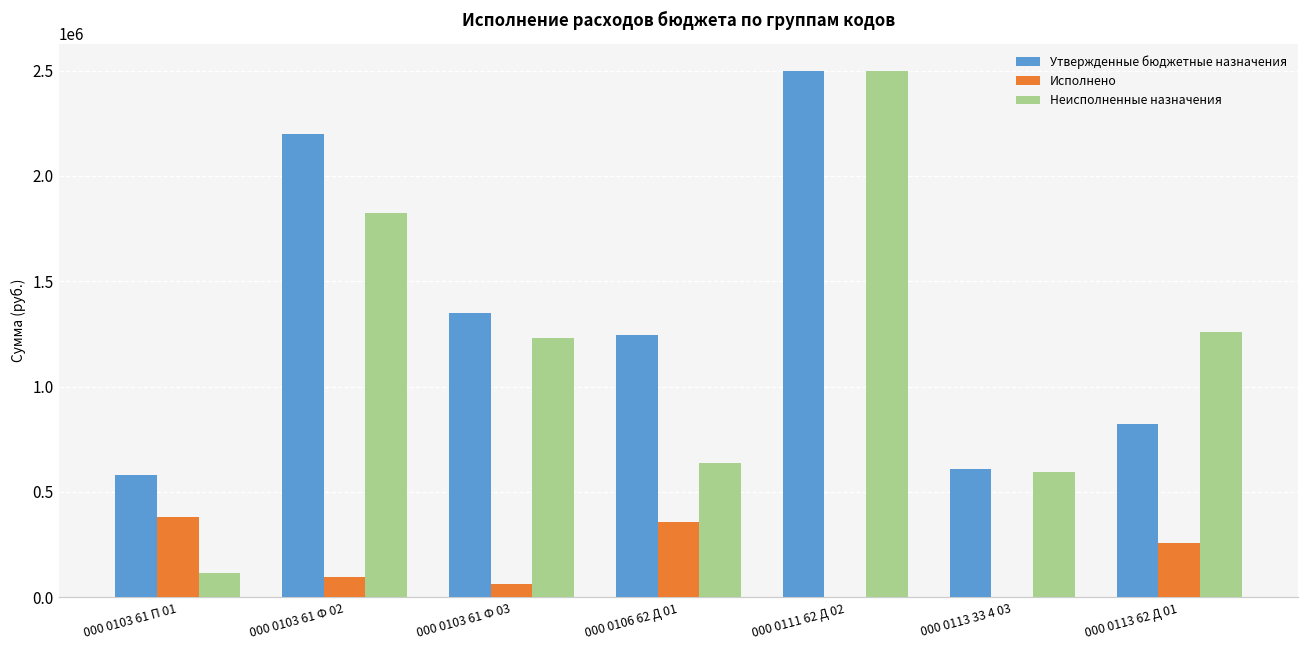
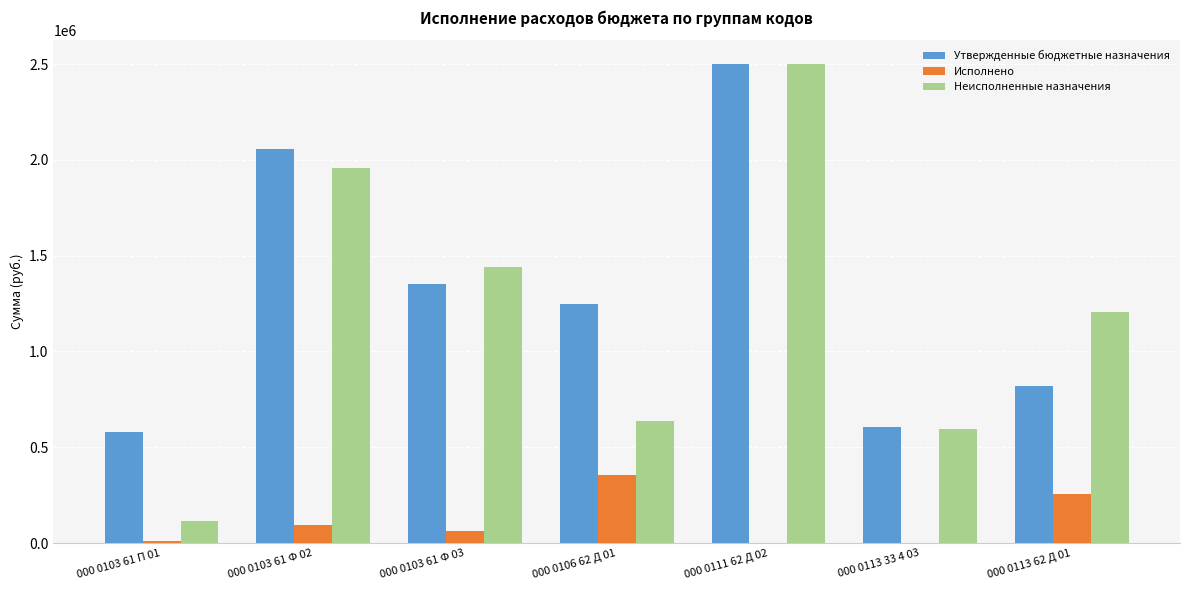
  {
    "Утвержденные бюджетные назначения": {
      "000 0103 61 П 01": 580000,
-     "000 0103 61 Ф 02": 2200000,
+     "000 0103 61 Ф 02": 2060000,
      "000 0103 61 Ф 03": 1350000,
      "000 0106 62 Д 01": 1250000,
      "000 0111 62 Д 02": 2500000,
      "000 0113 33 4 03": 610000,
      "000 0113 62 Д 01": 820000
    },
    "Исполнено": {
-     "000 0103 61 П 01": 380000,
+     "000 0103 61 П 01": 10000,
      "000 0103 61 Ф 02": 100000,
      "000 0103 61 Ф 03": 60000,
      "000 0106 62 Д 01": 360000,
      "000 0111 62 Д 02": 0,
      "000 0113 33 4 03": 0,
      "000 0113 62 Д 01": 260000
    },
    "Неисполненные назначения": {
      "000 0103 61 П 01": 120000,
-     "000 0103 61 Ф 02": 1830000,
-     "000 0103 61 Ф 03": 1230000,
+     "000 0103 61 Ф 02": 1960000,
+     "000 0103 61 Ф 03": 1440000,
      "000 0106 62 Д 01": 640000,
      "000 0111 62 Д 02": 2500000,
      "000 0113 33 4 03": 590000,
-     "000 0113 62 Д 01": 1260000
+     "000 0113 62 Д 01": 1200000
    }
  }
